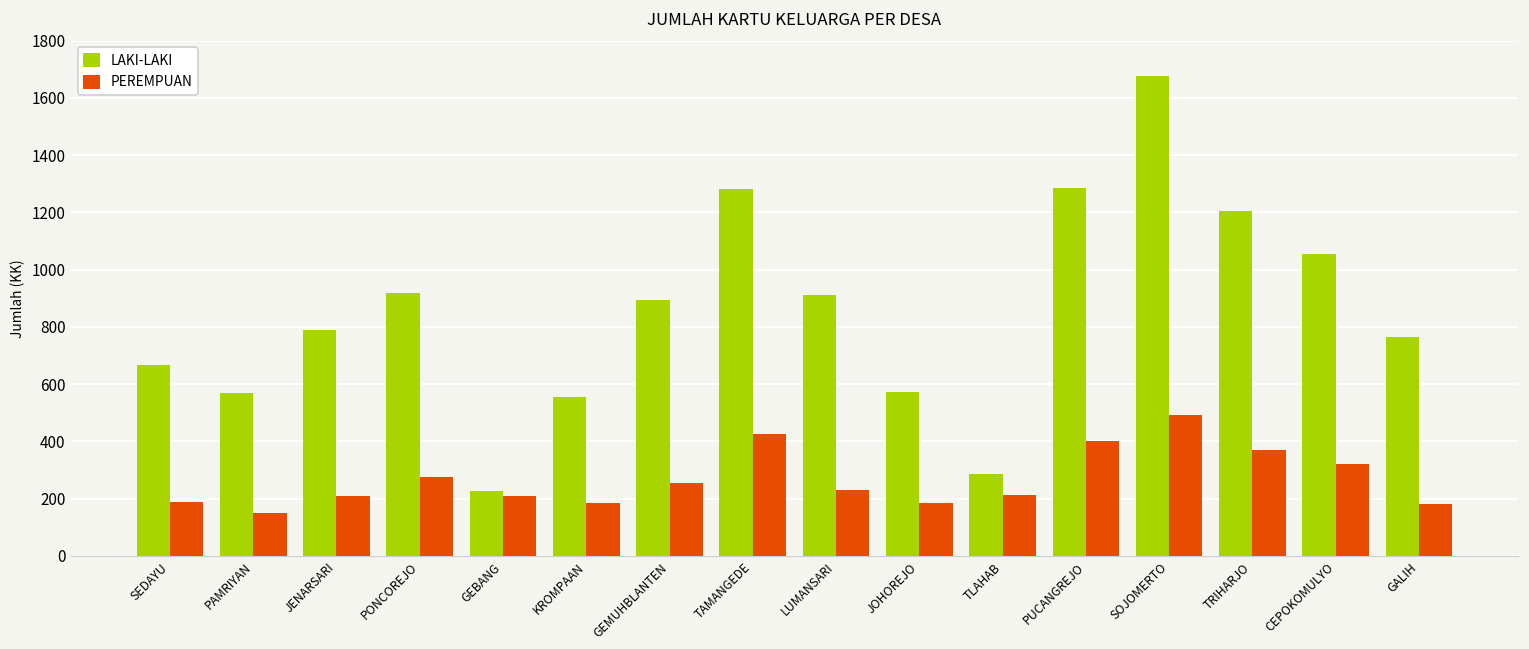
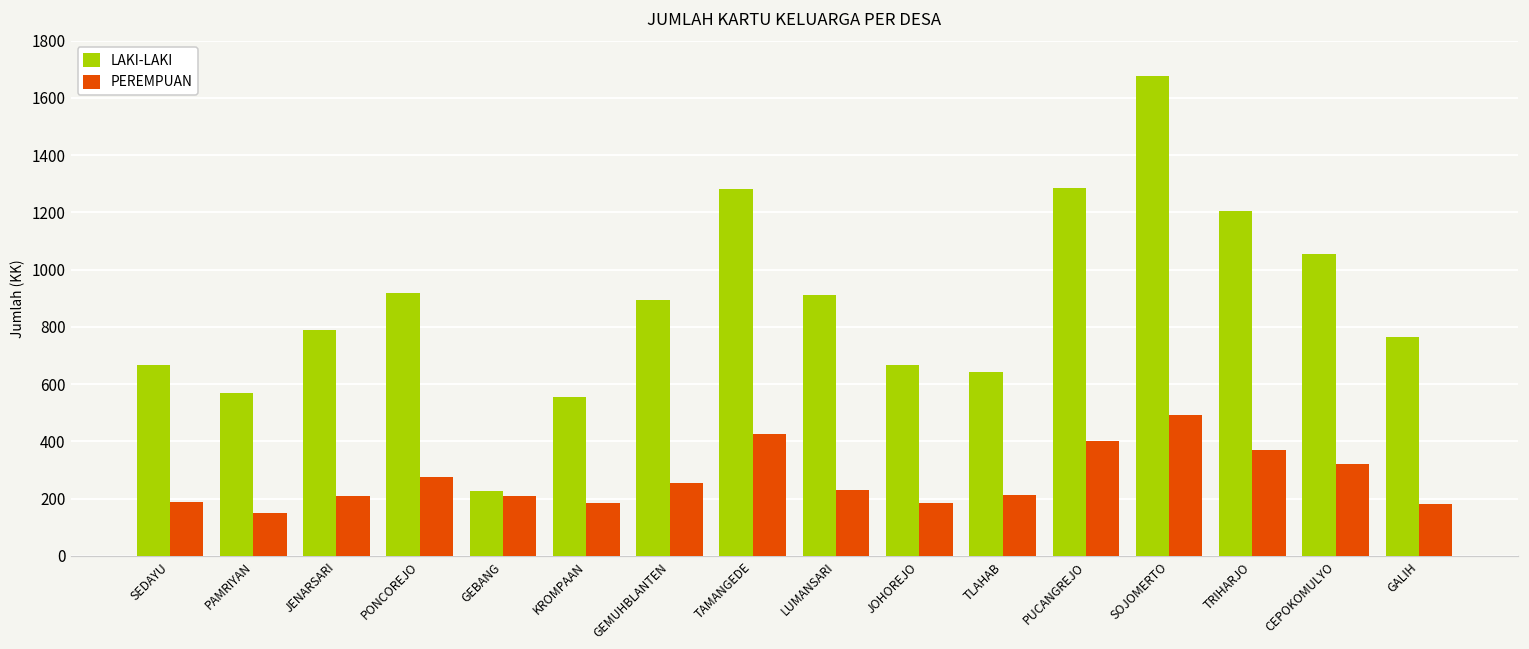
  {
    "LAKI-LAKI": {
      "SEDAYU": 670,
      "PAMRIYAN": 570,
      "JENARSARI": 790,
      "PONCOREJO": 920,
      "GEBANG": 230,
      "KROMPAAN": 560,
      "GEMUHBLANTEN": 900,
      "TAMANGEDE": 1280,
      "LUMANSARI": 910,
-     "JOHOREJO": 570,
-     "TLAHAB": 290,
+     "JOHOREJO": 670,
+     "TLAHAB": 640,
      "PUCANGREJO": 1290,
      "SOJOMERTO": 1680,
      "TRIHARJO": 1210,
      "CEPOKOMULYO": 1050,
      "GALIH": 770
    },
    "PEREMPUAN": {
      "SEDAYU": 190,
      "PAMRIYAN": 150,
      "JENARSARI": 210,
      "PONCOREJO": 280,
      "GEBANG": 210,
      "KROMPAAN": 190,
      "GEMUHBLANTEN": 250,
      "TAMANGEDE": 430,
      "LUMANSARI": 230,
      "JOHOREJO": 180,
      "TLAHAB": 210,
      "PUCANGREJO": 400,
      "SOJOMERTO": 490,
      "TRIHARJO": 370,
      "CEPOKOMULYO": 320,
      "GALIH": 180
    }
  }
